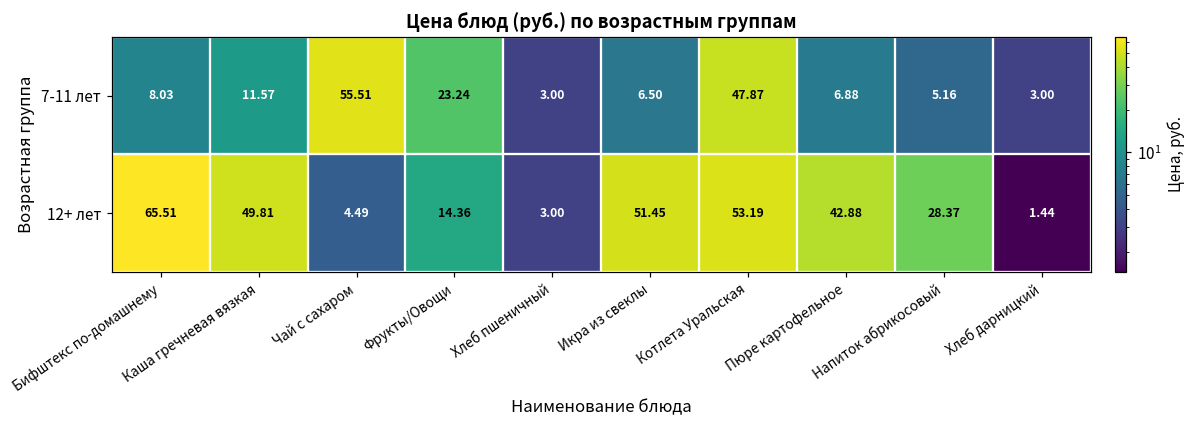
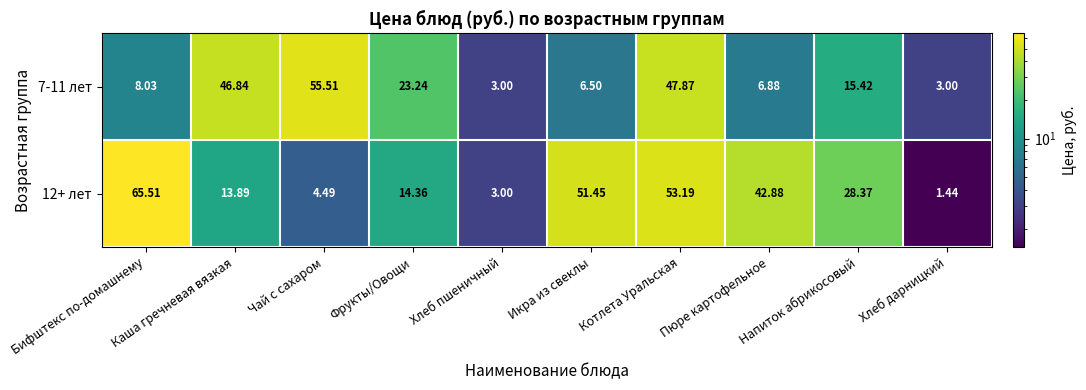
  {
    "7-11 лет": {
      "Бифштекс по-домашнему": 8.03,
-     "Каша гречневая вязкая": 11.57,
+     "Каша гречневая вязкая": 46.84,
      "Чай с сахаром": 55.51,
      "Фрукты/Овощи": 23.24,
      "Хлеб пшеничный": 3.00,
      "Икра из свеклы": 6.50,
      "Котлета Уральская": 47.87,
      "Пюре картофельное": 6.88,
-     "Напиток абрикосовый": 5.16,
+     "Напиток абрикосовый": 15.42,
      "Хлеб дарницкий": 3.00
    },
    "12+ лет": {
      "Бифштекс по-домашнему": 65.51,
-     "Каша гречневая вязкая": 49.81,
+     "Каша гречневая вязкая": 13.89,
      "Чай с сахаром": 4.49,
      "Фрукты/Овощи": 14.36,
      "Хлеб пшеничный": 3.00,
      "Икра из свеклы": 51.45,
      "Котлета Уральская": 53.19,
      "Пюре картофельное": 42.88,
      "Напиток абрикосовый": 28.37,
      "Хлеб дарницкий": 1.44
    }
  }
